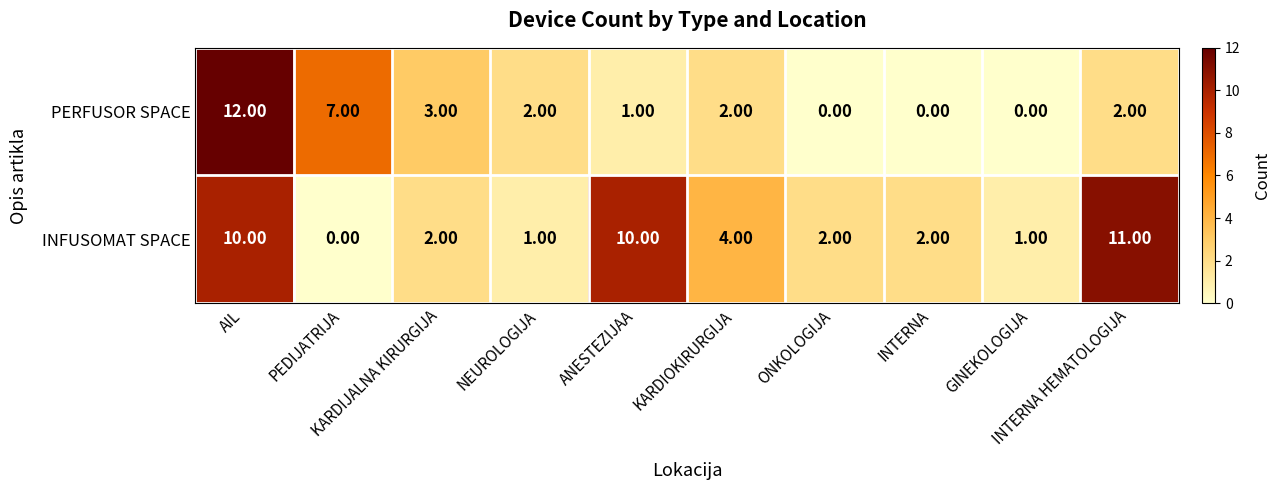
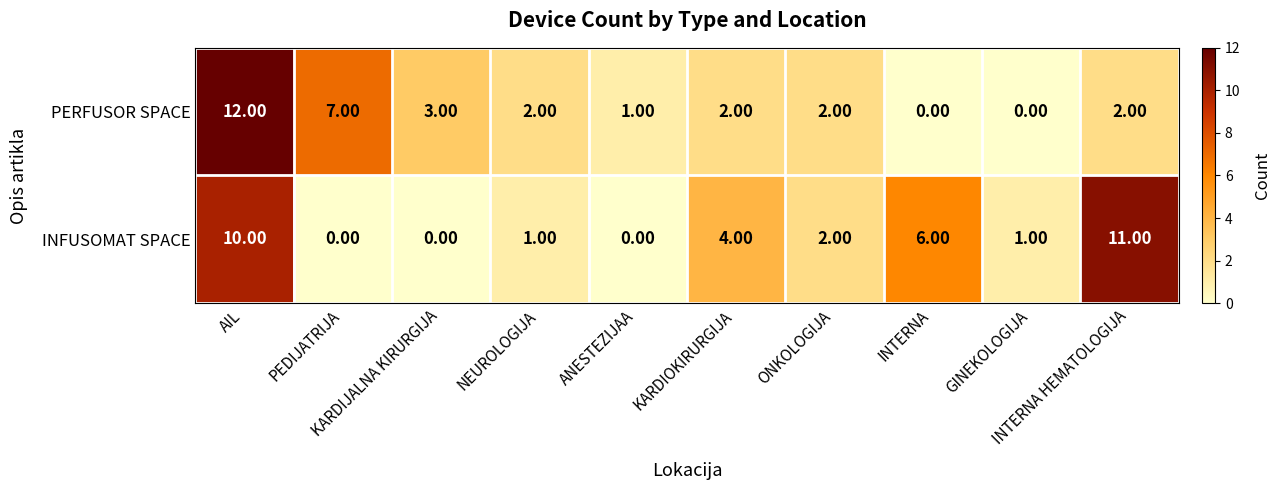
  {
    "PERFUSOR SPACE": {
      "AIL": 12.00,
      "PEDIJATRIJA": 7.00,
      "KARDIJALNA KIRURGIJA": 3.00,
      "NEUROLOGIJA": 2.00,
      "ANESTEZIJAA": 1.00,
      "KARDIOKIRURGIJA": 2.00,
-     "ONKOLOGIJA": 0.00,
+     "ONKOLOGIJA": 2.00,
      "INTERNA": 0.00,
      "GINEKOLOGIJA": 0.00,
      "INTERNA HEMATOLOGIJA": 2.00
    },
    "INFUSOMAT SPACE": {
      "AIL": 10.00,
      "PEDIJATRIJA": 0.00,
-     "KARDIJALNA KIRURGIJA": 2.00,
+     "KARDIJALNA KIRURGIJA": 0.00,
      "NEUROLOGIJA": 1.00,
-     "ANESTEZIJAA": 10.00,
+     "ANESTEZIJAA": 0.00,
      "KARDIOKIRURGIJA": 4.00,
      "ONKOLOGIJA": 2.00,
-     "INTERNA": 2.00,
+     "INTERNA": 6.00,
      "GINEKOLOGIJA": 1.00,
      "INTERNA HEMATOLOGIJA": 11.00
    }
  }
